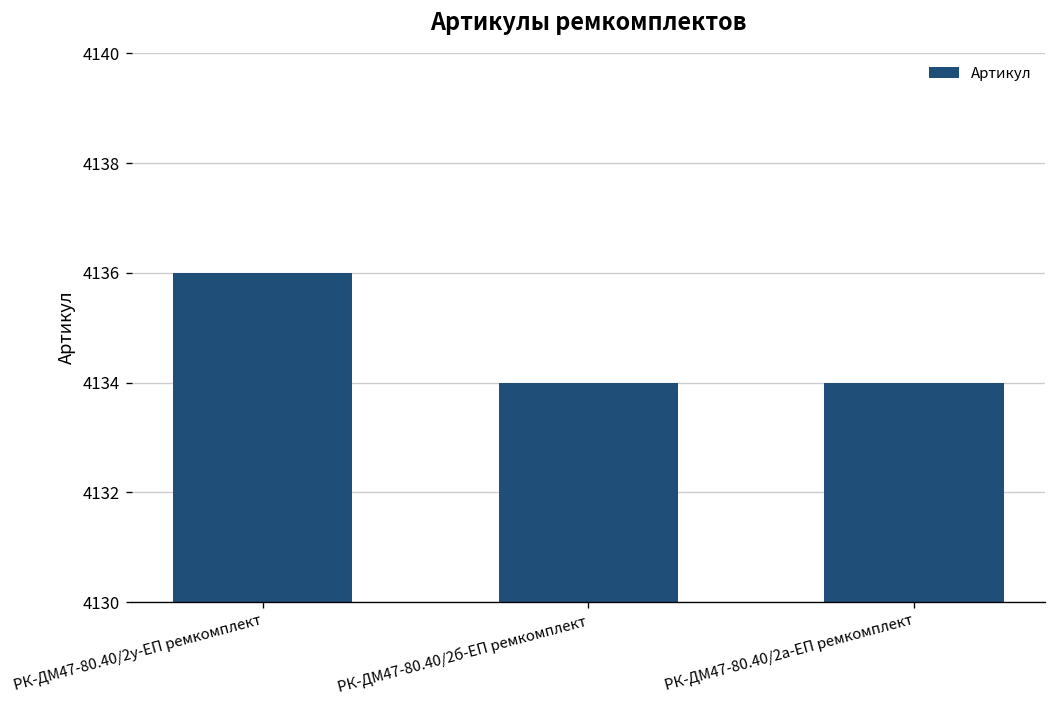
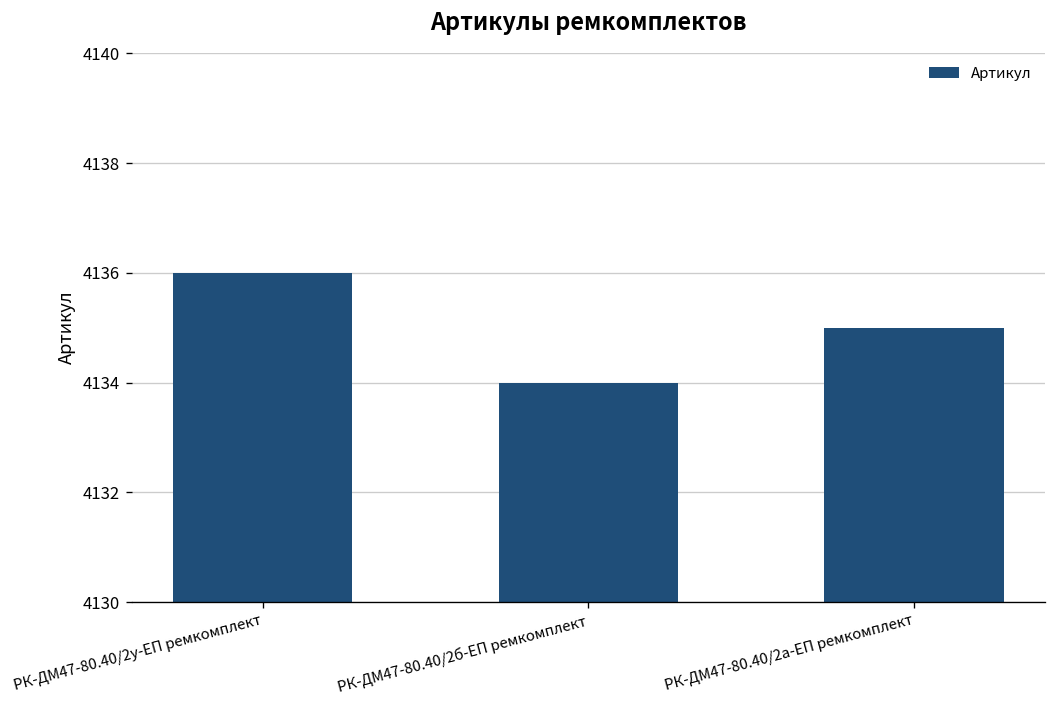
  {
    "РК-ДМ47-80.40/2у-ЕП ремкомплект": 4136,
    "РК-ДМ47-80.40/2б-ЕП ремкомплект": 4134,
-   "РК-ДМ47-80.40/2а-ЕП ремкомплект": 4134
+   "РК-ДМ47-80.40/2а-ЕП ремкомплект": 4135
  }
